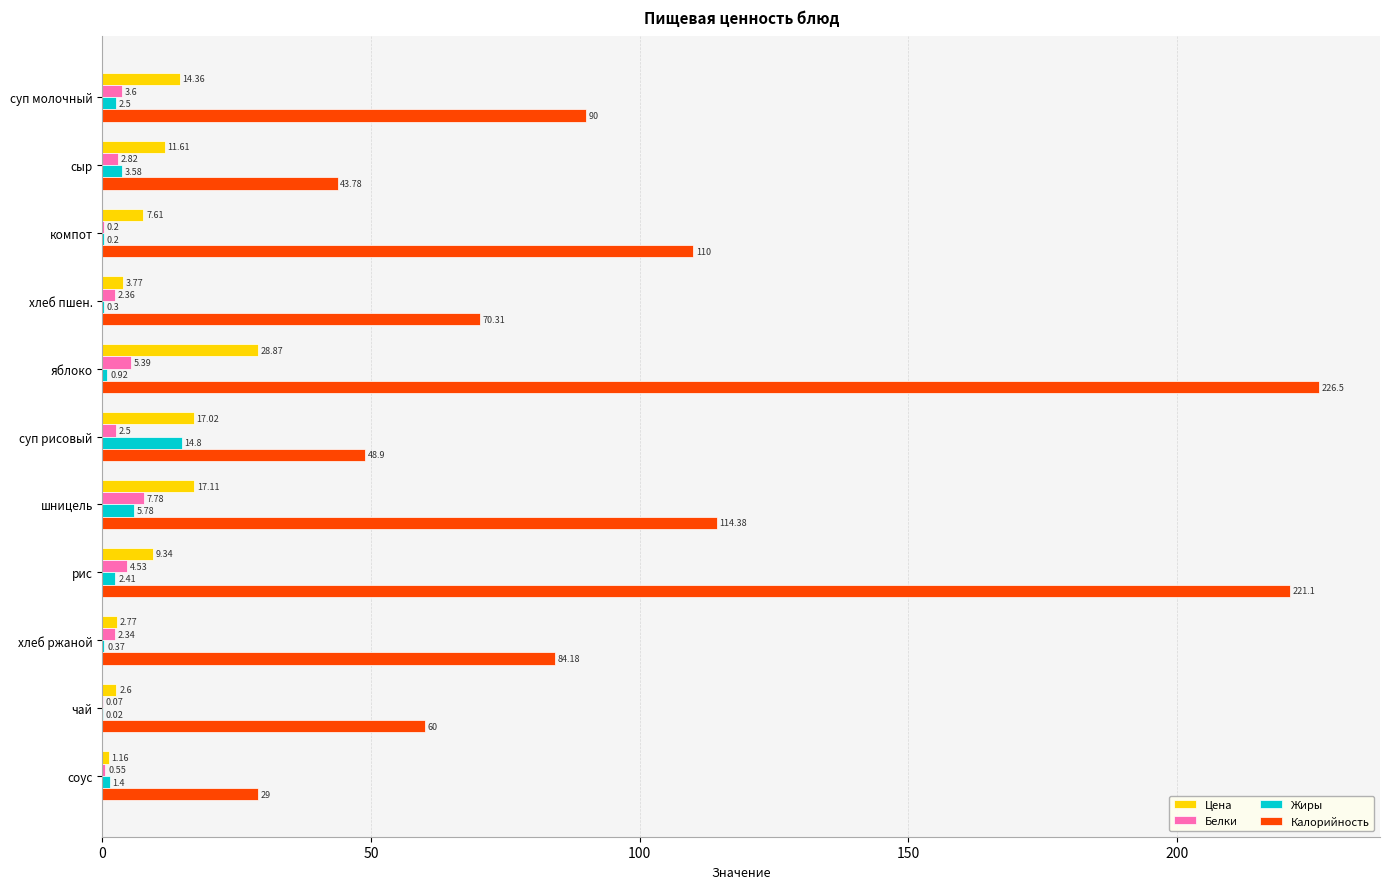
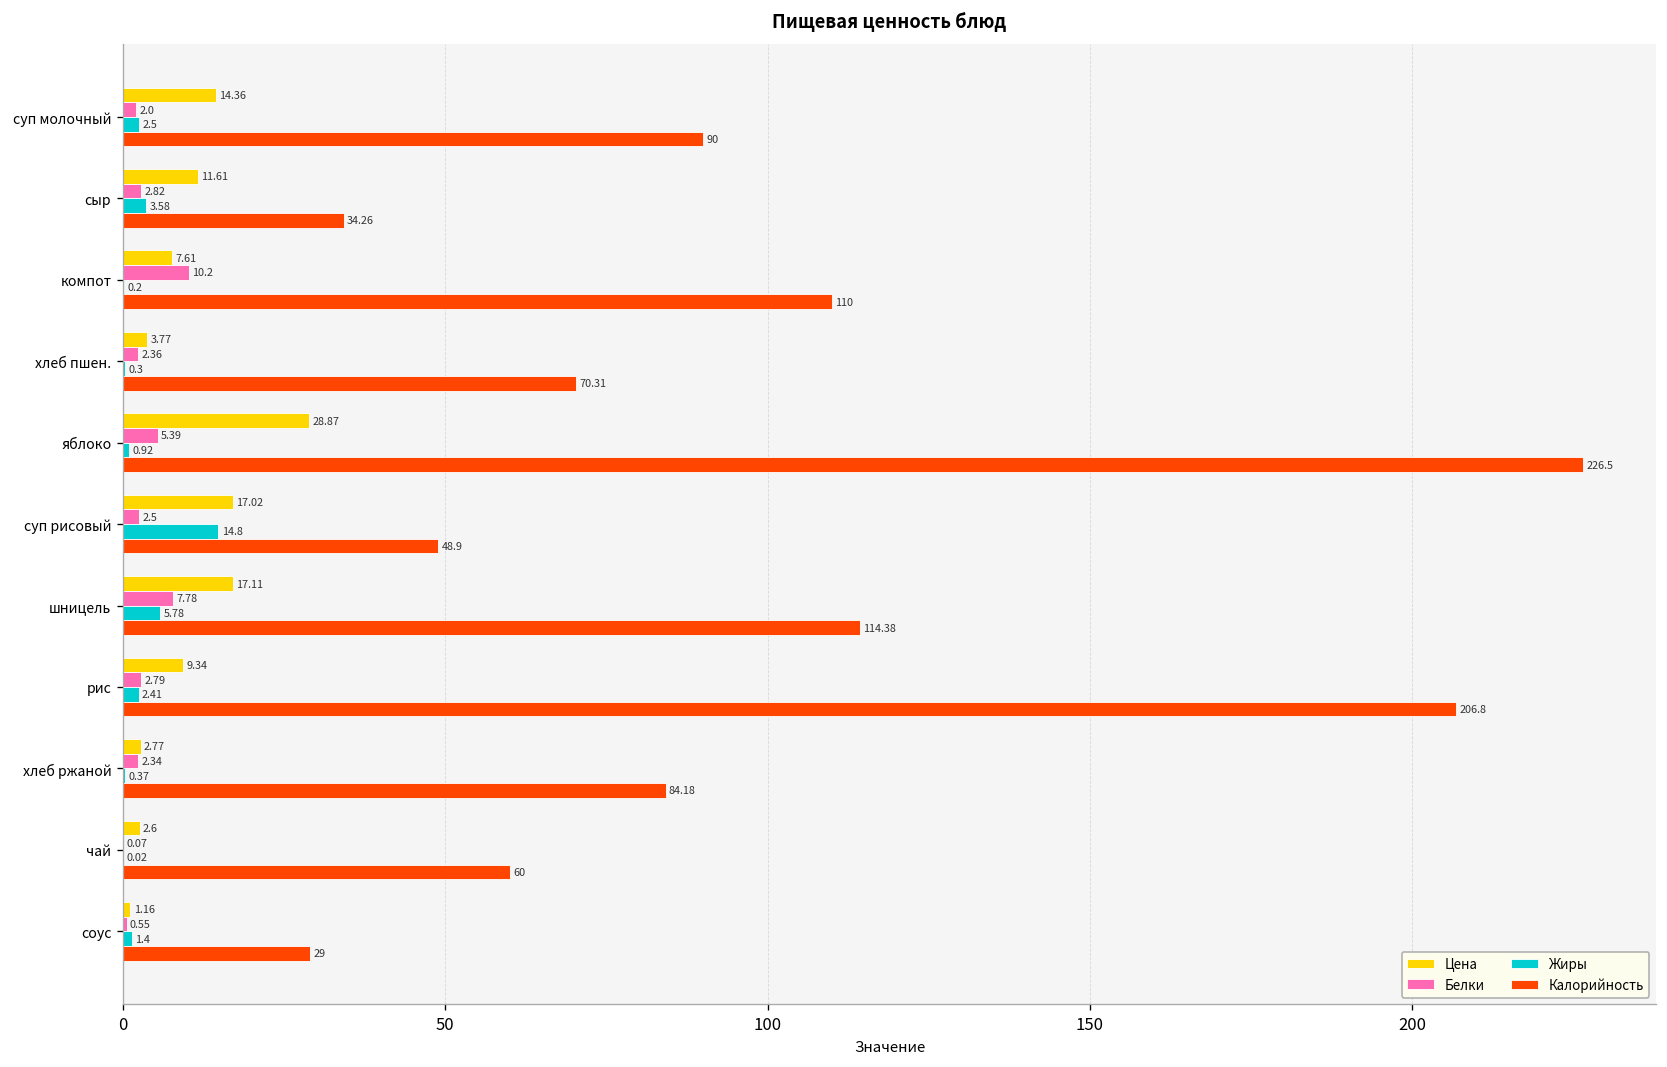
  {
    "Цена": {
      "суп молочный": 14.36,
      "сыр": 11.61,
      "компот": 7.61,
      "хлеб пшен.": 3.77,
      "яблоко": 28.87,
      "суп рисовый": 17.02,
      "шницель": 17.11,
      "рис": 9.34,
      "хлеб ржаной": 2.77,
      "чай": 2.6,
      "соус": 1.16
    },
    "Белки": {
-     "суп молочный": 3.6,
+     "суп молочный": 2.0,
      "сыр": 2.82,
-     "компот": 0.2,
+     "компот": 10.2,
      "хлеб пшен.": 2.36,
      "яблоко": 5.39,
      "суп рисовый": 2.5,
      "шницель": 7.78,
-     "рис": 4.53,
+     "рис": 2.79,
      "хлеб ржаной": 2.34,
      "чай": 0.07,
      "соус": 0.55
    },
    "Жиры": {
      "суп молочный": 2.5,
      "сыр": 3.58,
      "компот": 0.2,
      "хлеб пшен.": 0.3,
      "яблоко": 0.92,
      "суп рисовый": 14.8,
      "шницель": 5.78,
      "рис": 2.41,
      "хлеб ржаной": 0.37,
      "чай": 0.02,
      "соус": 1.4
    },
    "Калорийность": {
      "суп молочный": 90,
-     "сыр": 43.78,
+     "сыр": 34.26,
      "компот": 110,
      "хлеб пшен.": 70.31,
      "яблоко": 226.5,
      "суп рисовый": 48.9,
      "шницель": 114.38,
-     "рис": 221.1,
+     "рис": 206.8,
      "хлеб ржаной": 84.18,
      "чай": 60,
      "соус": 29
    }
  }
